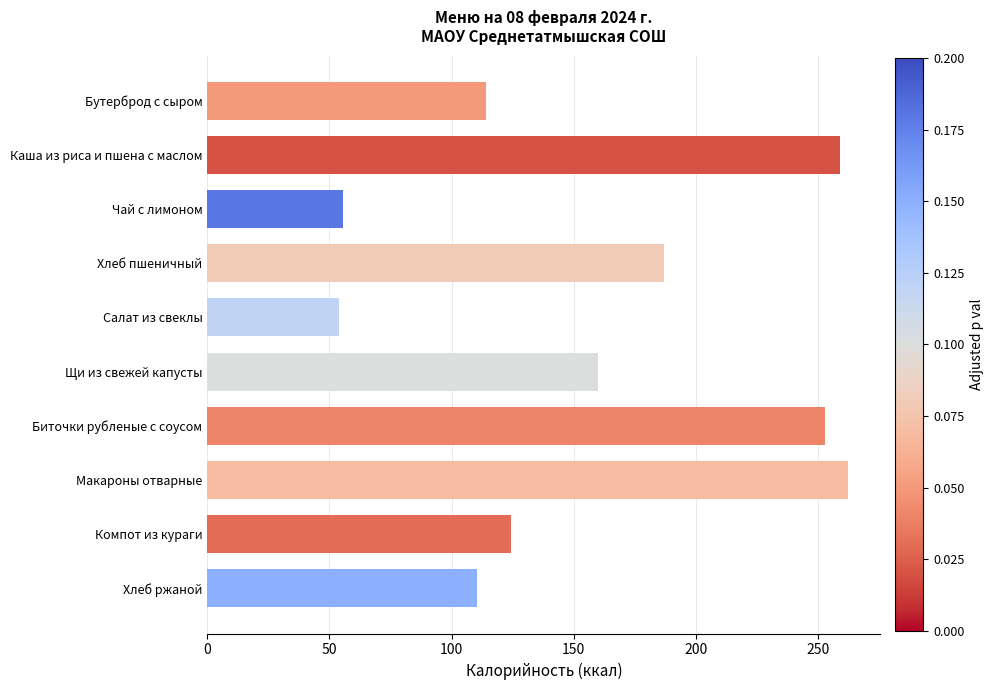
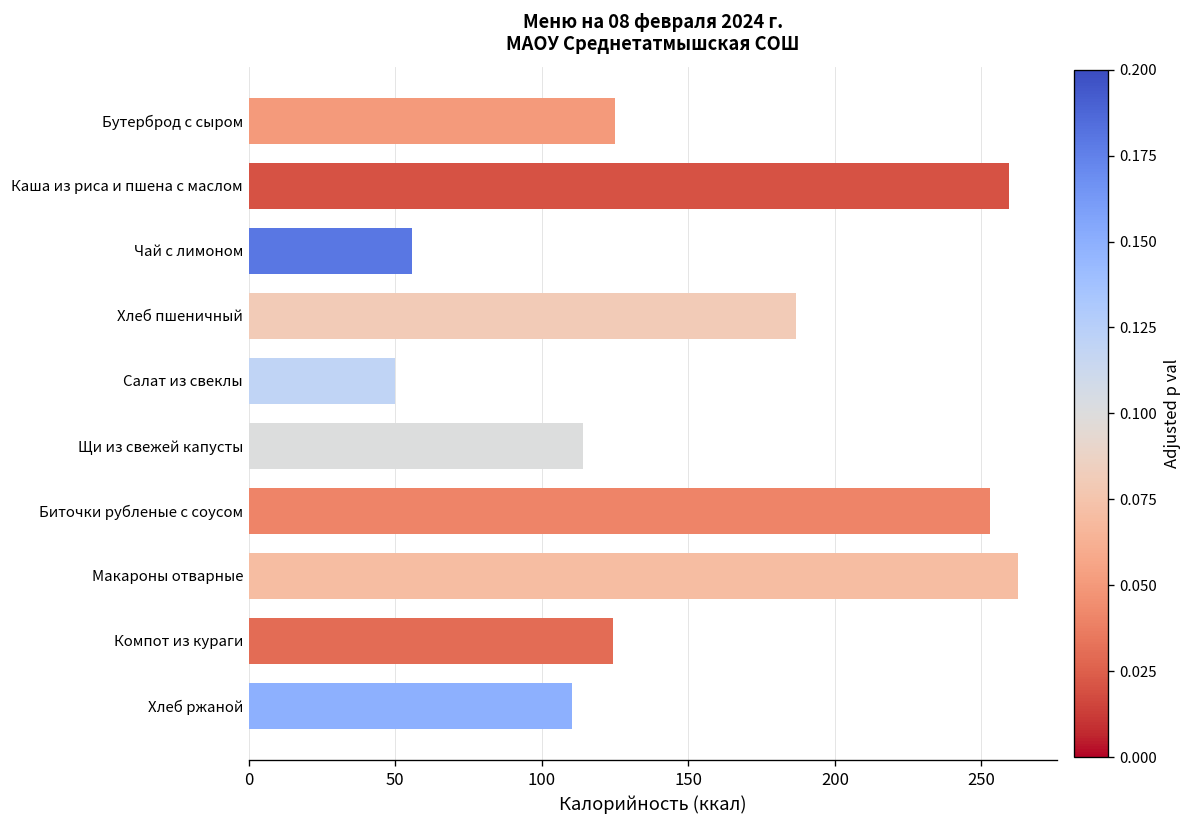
  {
-   "Бутерброд с сыром": 114,
+   "Бутерброд с сыром": 125,
    "Каша из риса и пшена с маслом": 259,
    "Чай с лимоном": 56,
    "Хлеб пшеничный": 187,
-   "Салат из свеклы": 54,
-   "Щи из свежей капусты": 160,
+   "Салат из свеклы": 50,
+   "Щи из свежей капусты": 114,
    "Биточки рубленые с соусом": 253,
    "Макароны отварные": 262,
    "Компот из кураги": 124,
    "Хлеб ржаной": 110
  }
